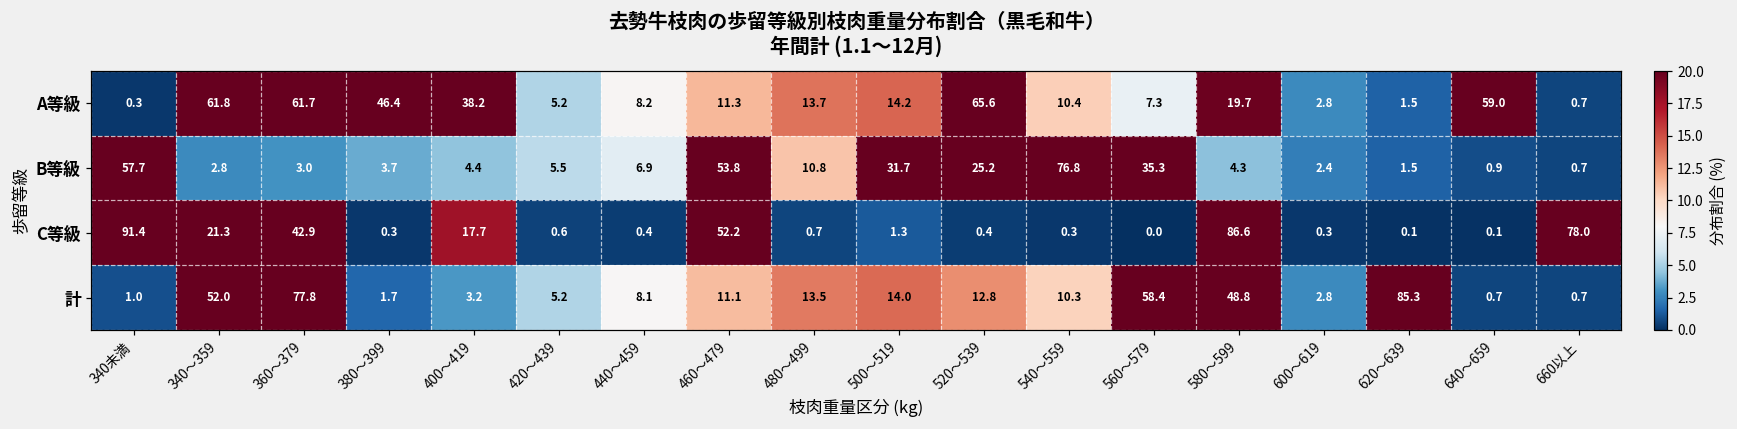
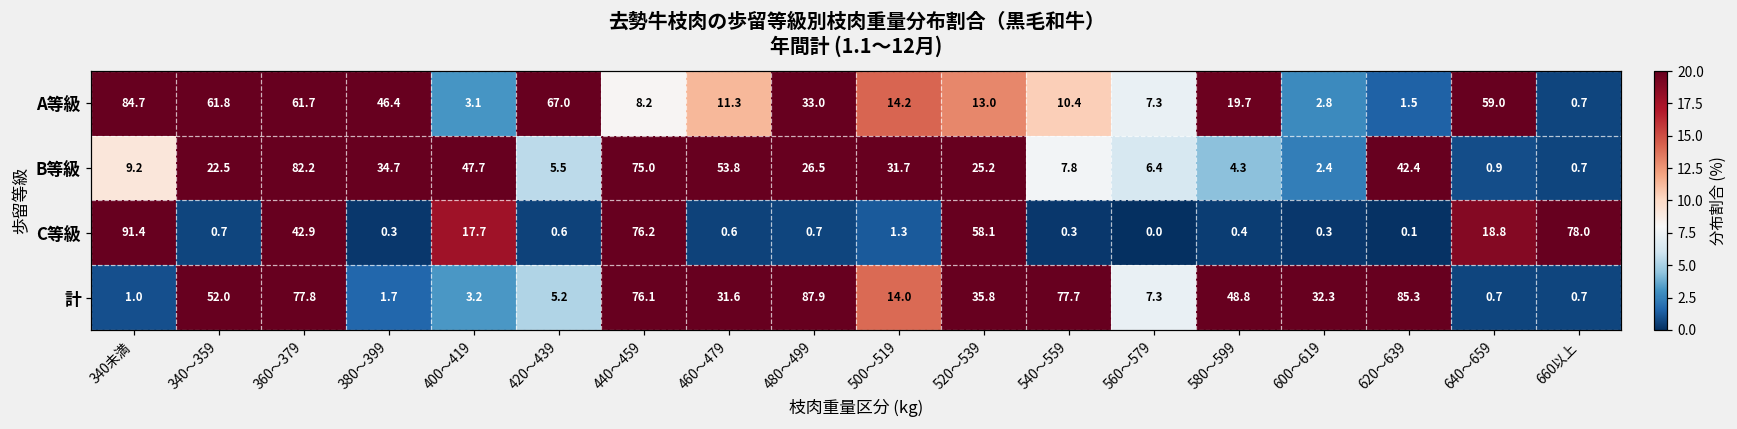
  {
    "A等級": {
-     "340未満": 0.3,
+     "340未満": 84.7,
      "340～359": 61.8,
      "360～379": 61.7,
      "380～399": 46.4,
-     "400～419": 38.2,
-     "420～439": 5.2,
+     "400～419": 3.1,
+     "420～439": 67.0,
      "440～459": 8.2,
      "460～479": 11.3,
-     "480～499": 13.7,
+     "480～499": 33.0,
      "500～519": 14.2,
-     "520～539": 65.6,
+     "520～539": 13.0,
      "540～559": 10.4,
      "560～579": 7.3,
      "580～599": 19.7,
      "600～619": 2.8,
      "620～639": 1.5,
      "640～659": 59.0,
      "660以上": 0.7
    },
    "B等級": {
-     "340未満": 57.7,
-     "340～359": 2.8,
-     "360～379": 3.0,
-     "380～399": 3.7,
-     "400～419": 4.4,
+     "340未満": 9.2,
+     "340～359": 22.5,
+     "360～379": 82.2,
+     "380～399": 34.7,
+     "400～419": 47.7,
      "420～439": 5.5,
-     "440～459": 6.9,
+     "440～459": 75.0,
      "460～479": 53.8,
-     "480～499": 10.8,
+     "480～499": 26.5,
      "500～519": 31.7,
      "520～539": 25.2,
-     "540～559": 76.8,
-     "560～579": 35.3,
+     "540～559": 7.8,
+     "560～579": 6.4,
      "580～599": 4.3,
      "600～619": 2.4,
-     "620～639": 1.5,
+     "620～639": 42.4,
      "640～659": 0.9,
      "660以上": 0.7
    },
    "C等級": {
      "340未満": 91.4,
-     "340～359": 21.3,
+     "340～359": 0.7,
      "360～379": 42.9,
      "380～399": 0.3,
      "400～419": 17.7,
      "420～439": 0.6,
-     "440～459": 0.4,
-     "460～479": 52.2,
+     "440～459": 76.2,
+     "460～479": 0.6,
      "480～499": 0.7,
      "500～519": 1.3,
-     "520～539": 0.4,
+     "520～539": 58.1,
      "540～559": 0.3,
      "560～579": 0.0,
-     "580～599": 86.6,
+     "580～599": 0.4,
      "600～619": 0.3,
      "620～639": 0.1,
-     "640～659": 0.1,
+     "640～659": 18.8,
      "660以上": 78.0
    },
    "計": {
      "340未満": 1.0,
      "340～359": 52.0,
      "360～379": 77.8,
      "380～399": 1.7,
      "400～419": 3.2,
      "420～439": 5.2,
-     "440～459": 8.1,
-     "460～479": 11.1,
-     "480～499": 13.5,
+     "440～459": 76.1,
+     "460～479": 31.6,
+     "480～499": 87.9,
      "500～519": 14.0,
-     "520～539": 12.8,
-     "540～559": 10.3,
-     "560～579": 58.4,
+     "520～539": 35.8,
+     "540～559": 77.7,
+     "560～579": 7.3,
      "580～599": 48.8,
-     "600～619": 2.8,
+     "600～619": 32.3,
      "620～639": 85.3,
      "640～659": 0.7,
      "660以上": 0.7
    }
  }
